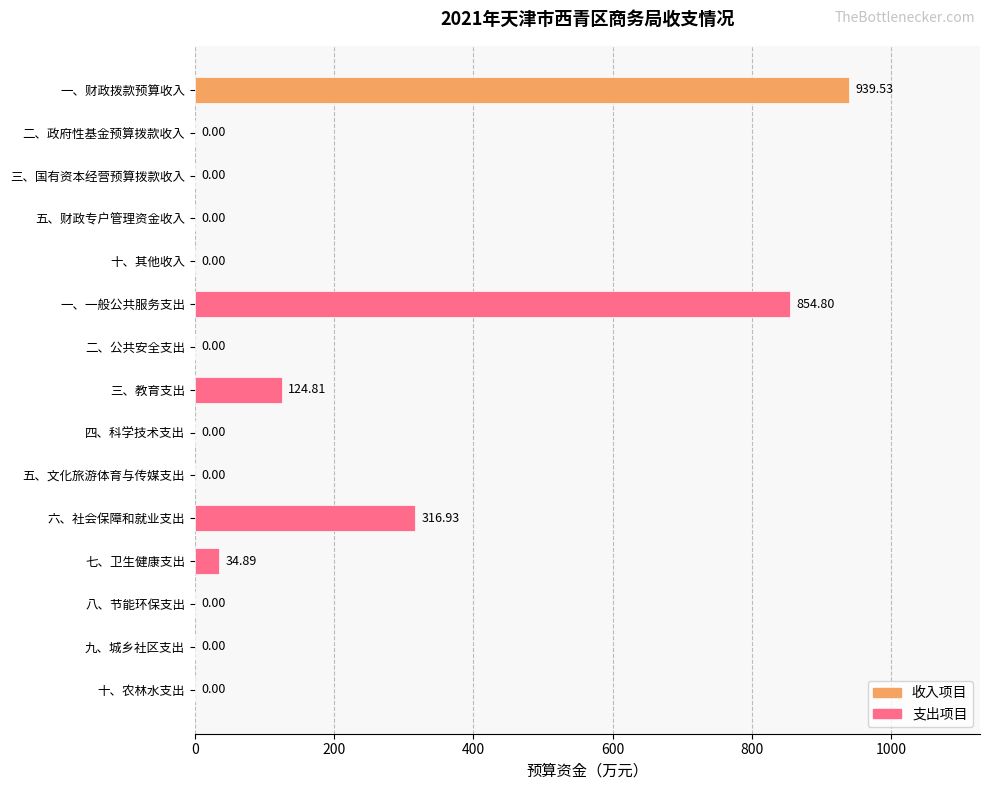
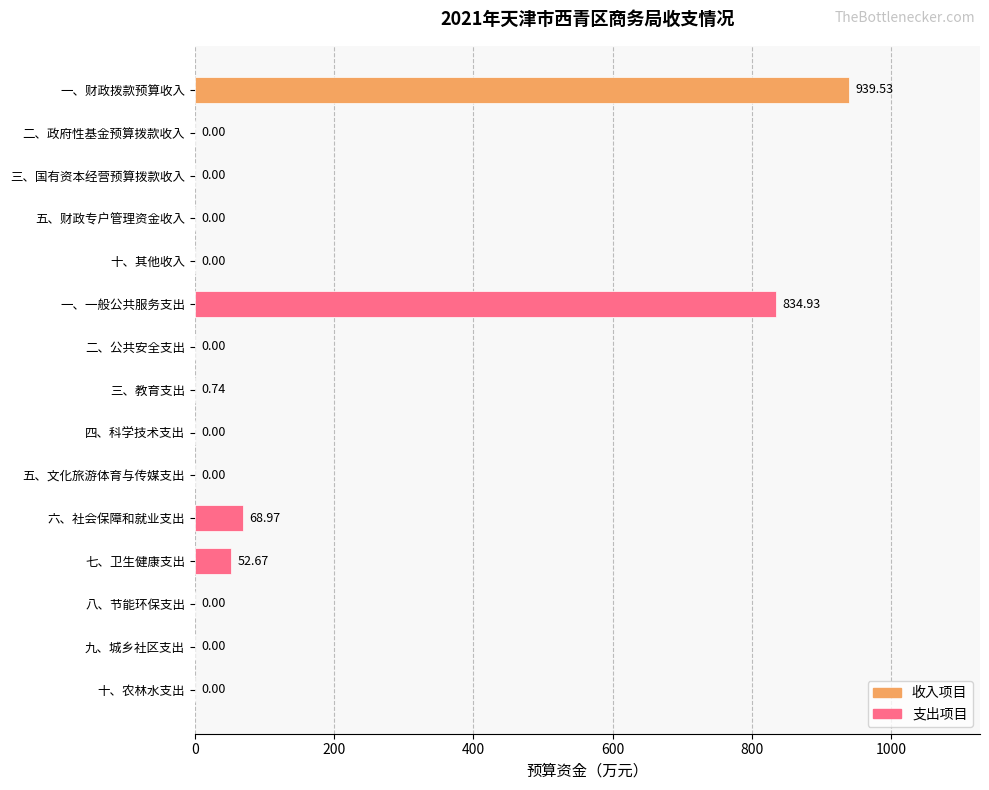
  {
    "一、财政拨款预算收入": 939.53,
    "二、政府性基金预算拨款收入": 0.00,
    "三、国有资本经营预算拨款收入": 0.00,
    "五、财政专户管理资金收入": 0.00,
    "十、其他收入": 0.00,
-   "一、一般公共服务支出": 854.80,
+   "一、一般公共服务支出": 834.93,
    "二、公共安全支出": 0.00,
-   "三、教育支出": 124.81,
+   "三、教育支出": 0.74,
    "四、科学技术支出": 0.00,
    "五、文化旅游体育与传媒支出": 0.00,
-   "六、社会保障和就业支出": 316.93,
-   "七、卫生健康支出": 34.89,
+   "六、社会保障和就业支出": 68.97,
+   "七、卫生健康支出": 52.67,
    "八、节能环保支出": 0.00,
    "九、城乡社区支出": 0.00,
    "十、农林水支出": 0.00
  }
